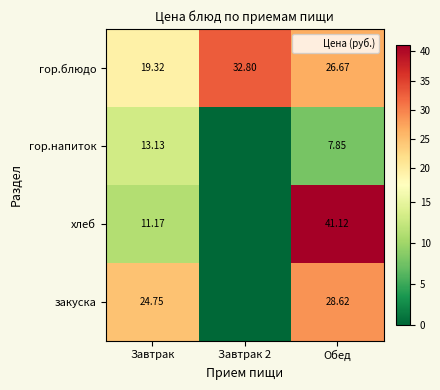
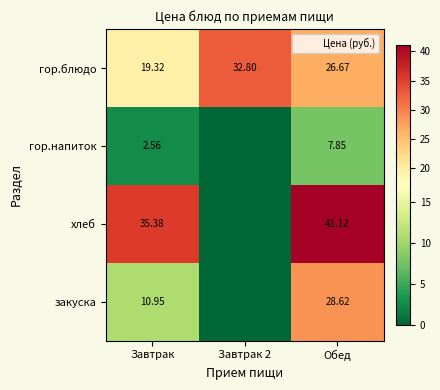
  {
    "гор.блюдо": {
      "Завтрак": 19.32,
      "Завтрак 2": 32.80,
      "Обед": 26.67
    },
    "гор.напиток": {
-     "Завтрак": 13.13,
+     "Завтрак": 2.56,
      "Обед": 7.85
    },
    "хлеб": {
-     "Завтрак": 11.17,
+     "Завтрак": 35.38,
      "Обед": 41.12
    },
    "закуска": {
-     "Завтрак": 24.75,
+     "Завтрак": 10.95,
      "Обед": 28.62
    }
  }
